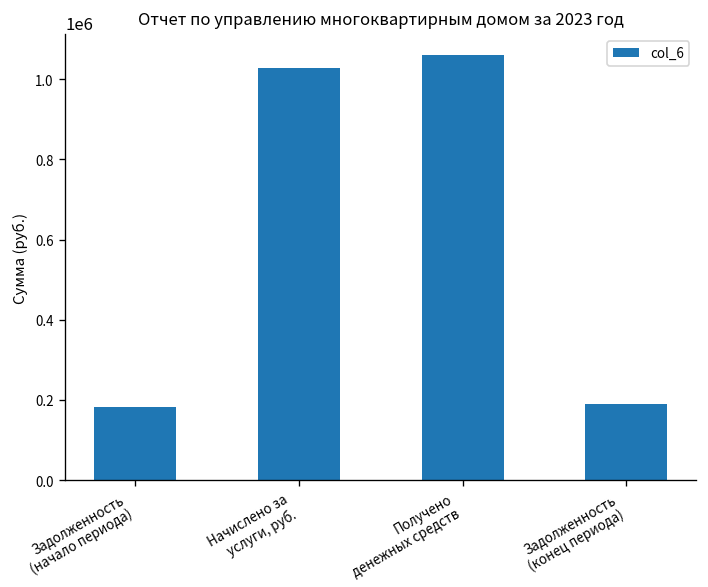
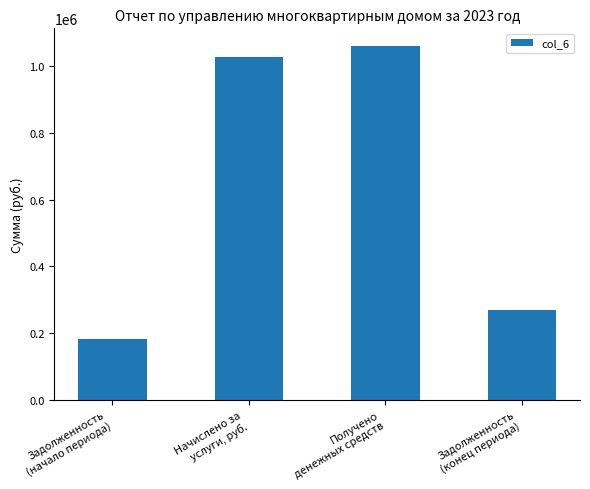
  {
    "Задолженность (начало периода)": 180000,
    "Начислено за услуги, руб.": 1030000,
    "Получено денежных средств": 1060000,
-   "Задолженность (конец периода)": 190000
+   "Задолженность (конец периода)": 270000
  }
